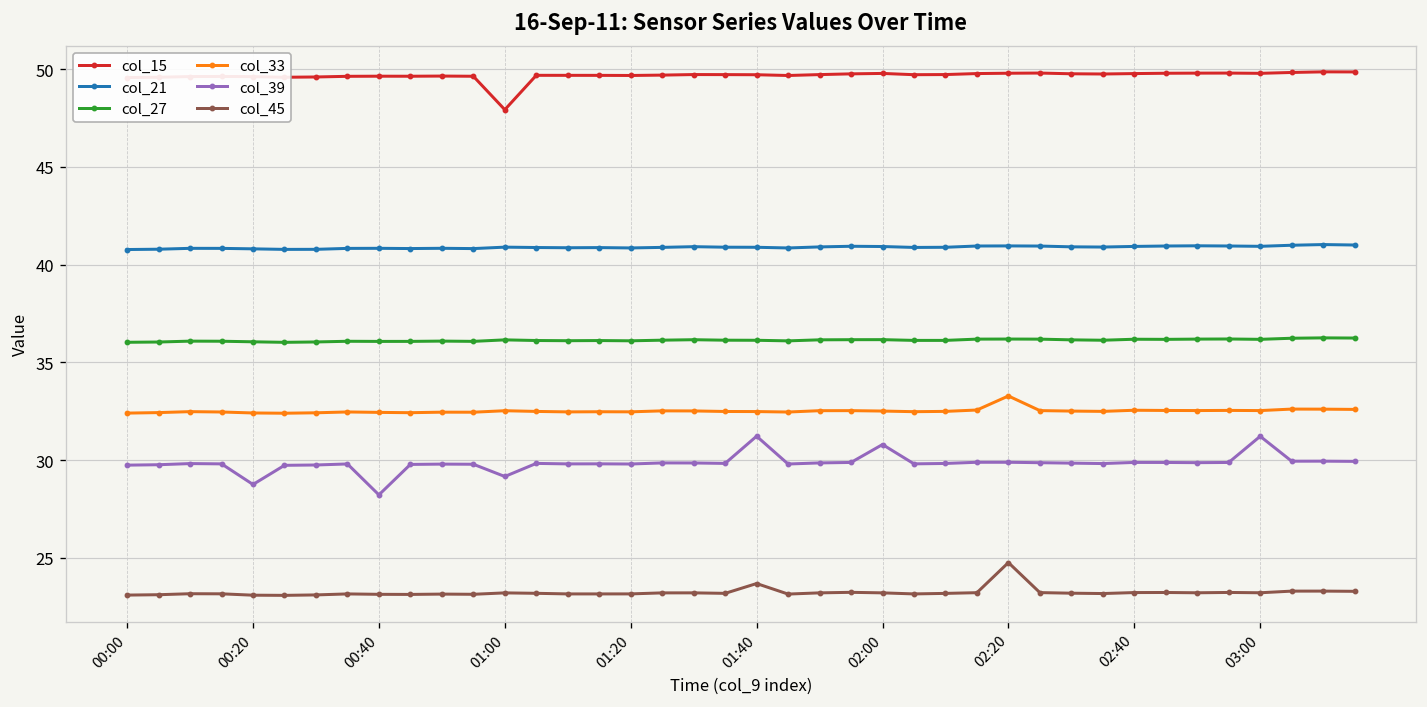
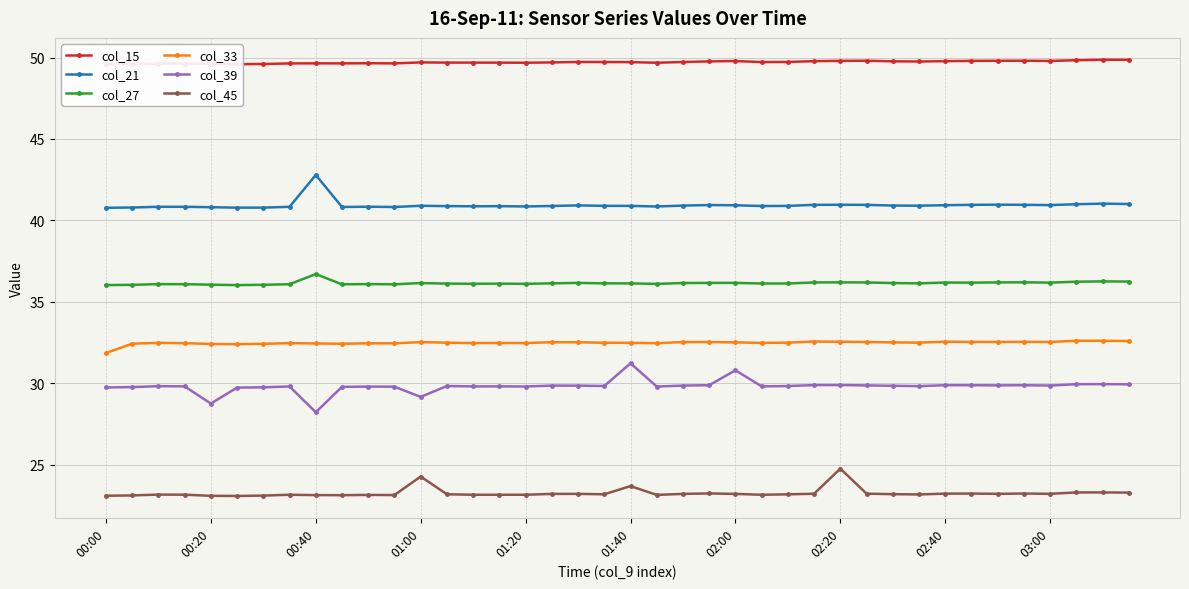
  {
    "col_15": {
      "00:40": 49.6,
-     "01:00": 47.9,
+     "01:00": 49.7,
      "01:20": 49.7,
      "01:40": 49.7,
      "02:00": 49.8,
      "02:20": 49.8,
      "02:40": 49.8,
      "03:00": 49.8
    },
    "col_21": {
      "00:00": 40.8,
      "00:20": 40.8,
-     "00:40": 40.8,
+     "00:40": 42.8,
      "01:00": 40.9,
      "01:20": 40.9,
      "01:40": 40.9,
      "02:00": 40.9,
      "02:20": 41.0,
      "02:40": 40.9,
      "03:00": 40.9
    },
    "col_27": {
      "00:00": 36.0,
      "00:20": 36.1,
-     "00:40": 36.1,
+     "00:40": 36.7,
      "01:00": 36.2,
      "01:20": 36.1,
      "01:40": 36.1,
      "02:00": 36.2,
      "02:20": 36.2,
      "02:40": 36.2,
      "03:00": 36.2
    },
    "col_33": {
-     "00:00": 32.4,
+     "00:00": 31.9,
      "00:20": 32.4,
      "00:40": 32.4,
      "01:00": 32.5,
      "01:20": 32.5,
      "01:40": 32.5,
      "02:00": 32.5,
-     "02:20": 33.3,
+     "02:20": 32.5,
      "02:40": 32.6,
      "03:00": 32.5
    },
    "col_39": {
      "00:00": 29.7,
      "00:20": 28.8,
      "00:40": 28.2,
      "01:00": 29.2,
      "01:20": 29.8,
      "01:40": 31.2,
      "02:00": 30.8,
      "02:20": 29.9,
      "02:40": 29.9,
-     "03:00": 31.2
+     "03:00": 29.9
    },
    "col_45": {
      "00:00": 23.1,
      "00:20": 23.1,
      "00:40": 23.1,
-     "01:00": 23.2,
+     "01:00": 24.3,
      "01:20": 23.2,
      "01:40": 23.7,
      "02:00": 23.2,
      "02:20": 24.8,
      "02:40": 23.2,
      "03:00": 23.2
    }
  }
